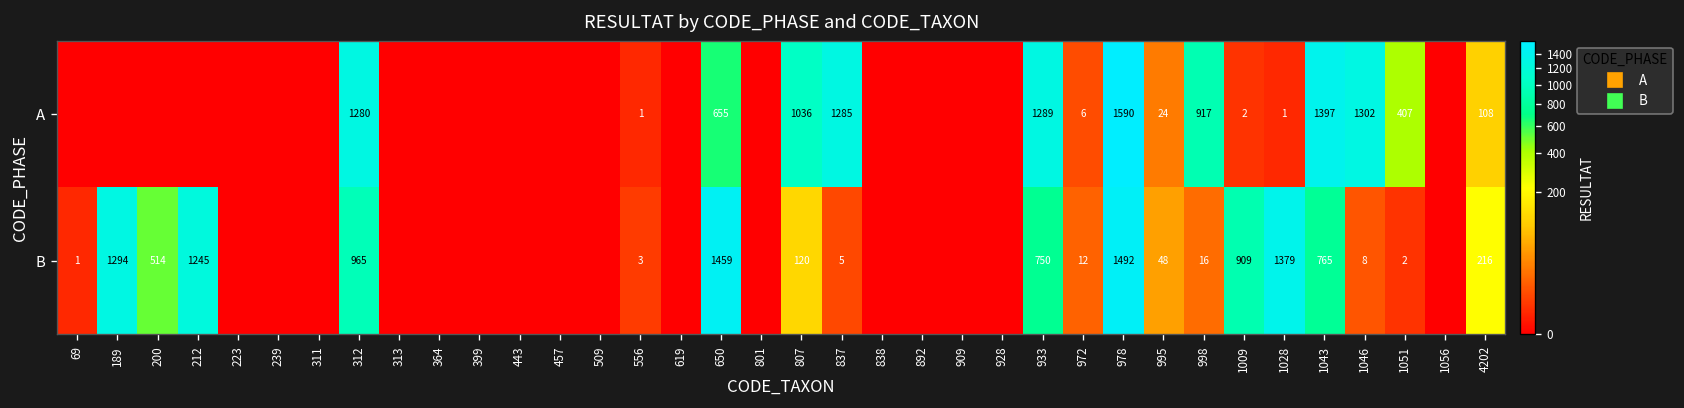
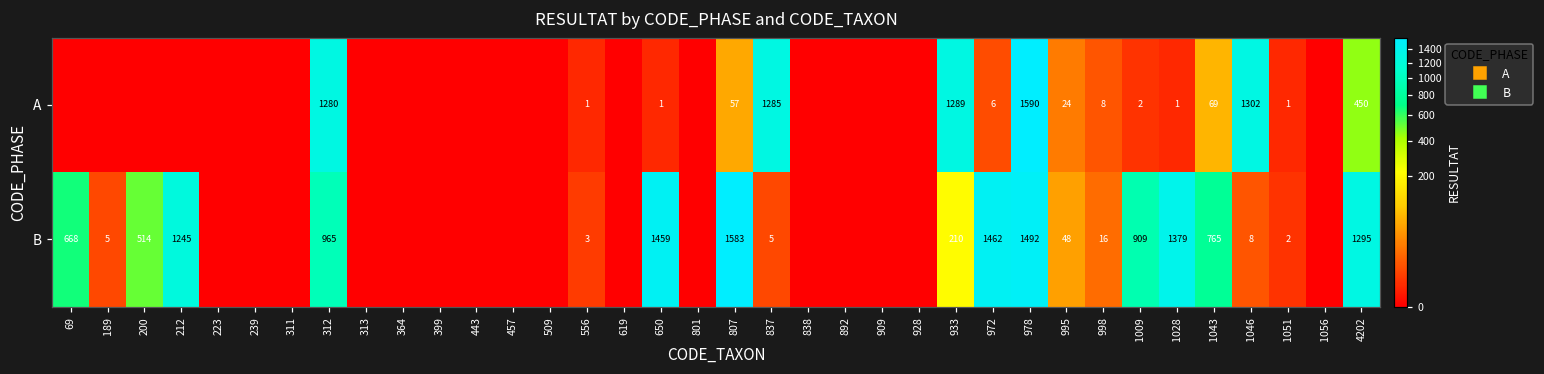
  {
    "A": {
      "312": 1280,
      "556": 1,
-     "650": 655,
-     "807": 1036,
+     "650": 1,
+     "807": 57,
      "837": 1285,
      "933": 1289,
      "972": 6,
      "978": 1590,
      "995": 24,
-     "998": 917,
+     "998": 8,
      "1009": 2,
      "1028": 1,
-     "1043": 1397,
+     "1043": 69,
      "1046": 1302,
-     "1051": 407,
-     "4202": 108
+     "1051": 1,
+     "4202": 450
    },
    "B": {
-     "69": 1,
-     "189": 1294,
+     "69": 668,
+     "189": 5,
      "200": 514,
      "212": 1245,
      "312": 965,
      "556": 3,
      "650": 1459,
-     "807": 120,
+     "807": 1583,
      "837": 5,
-     "933": 750,
-     "972": 12,
+     "933": 210,
+     "972": 1462,
      "978": 1492,
      "995": 48,
      "998": 16,
      "1009": 909,
      "1028": 1379,
      "1043": 765,
      "1046": 8,
      "1051": 2,
-     "4202": 216
+     "4202": 1295
    }
  }
